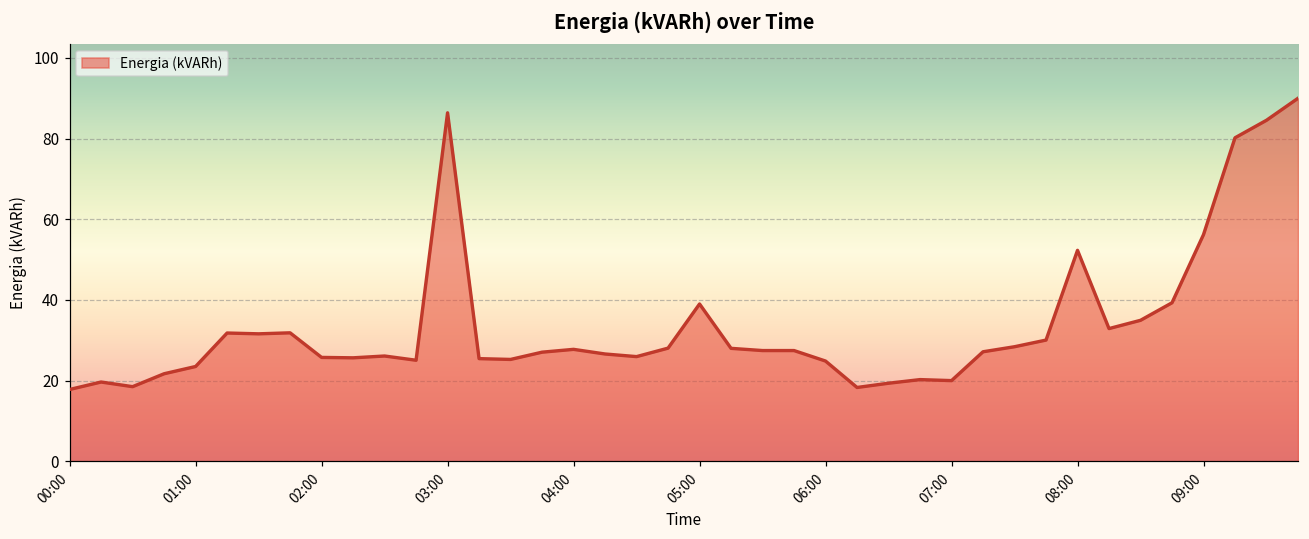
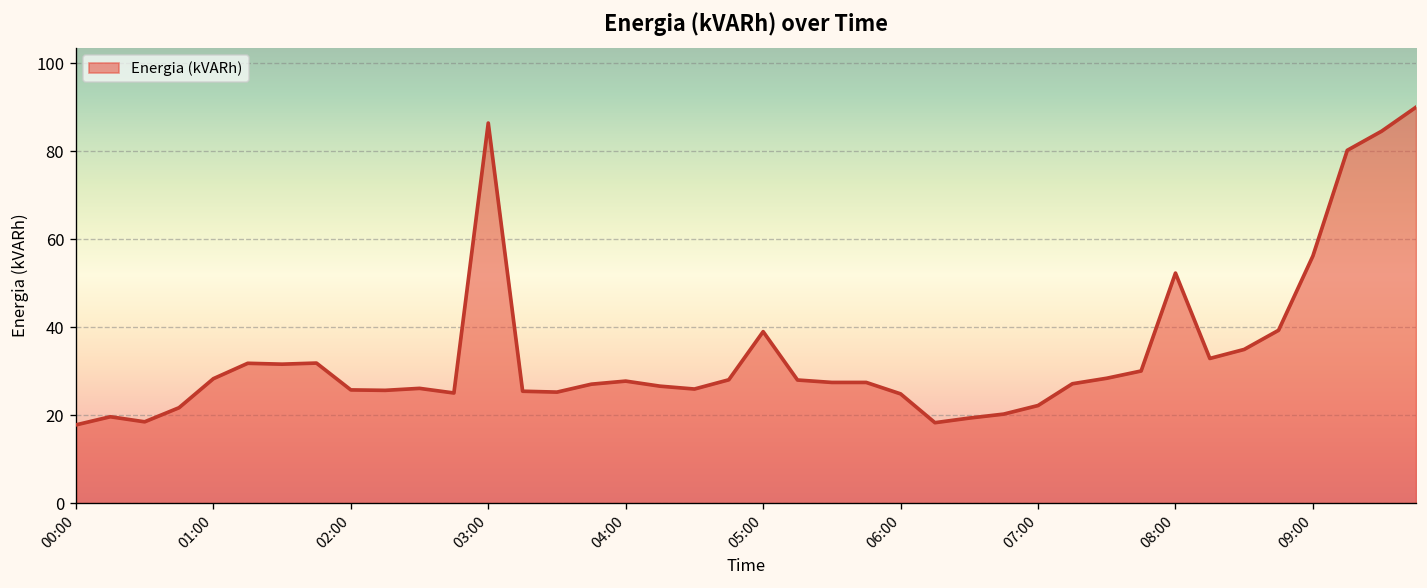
  {
    "00:00": 18,
-   "01:00": 24,
+   "01:00": 28,
    "02:00": 26,
    "03:00": 86,
    "04:00": 28,
    "05:00": 39,
    "06:00": 25,
-   "07:00": 20,
+   "07:00": 22,
    "08:00": 52,
    "09:00": 56
  }
